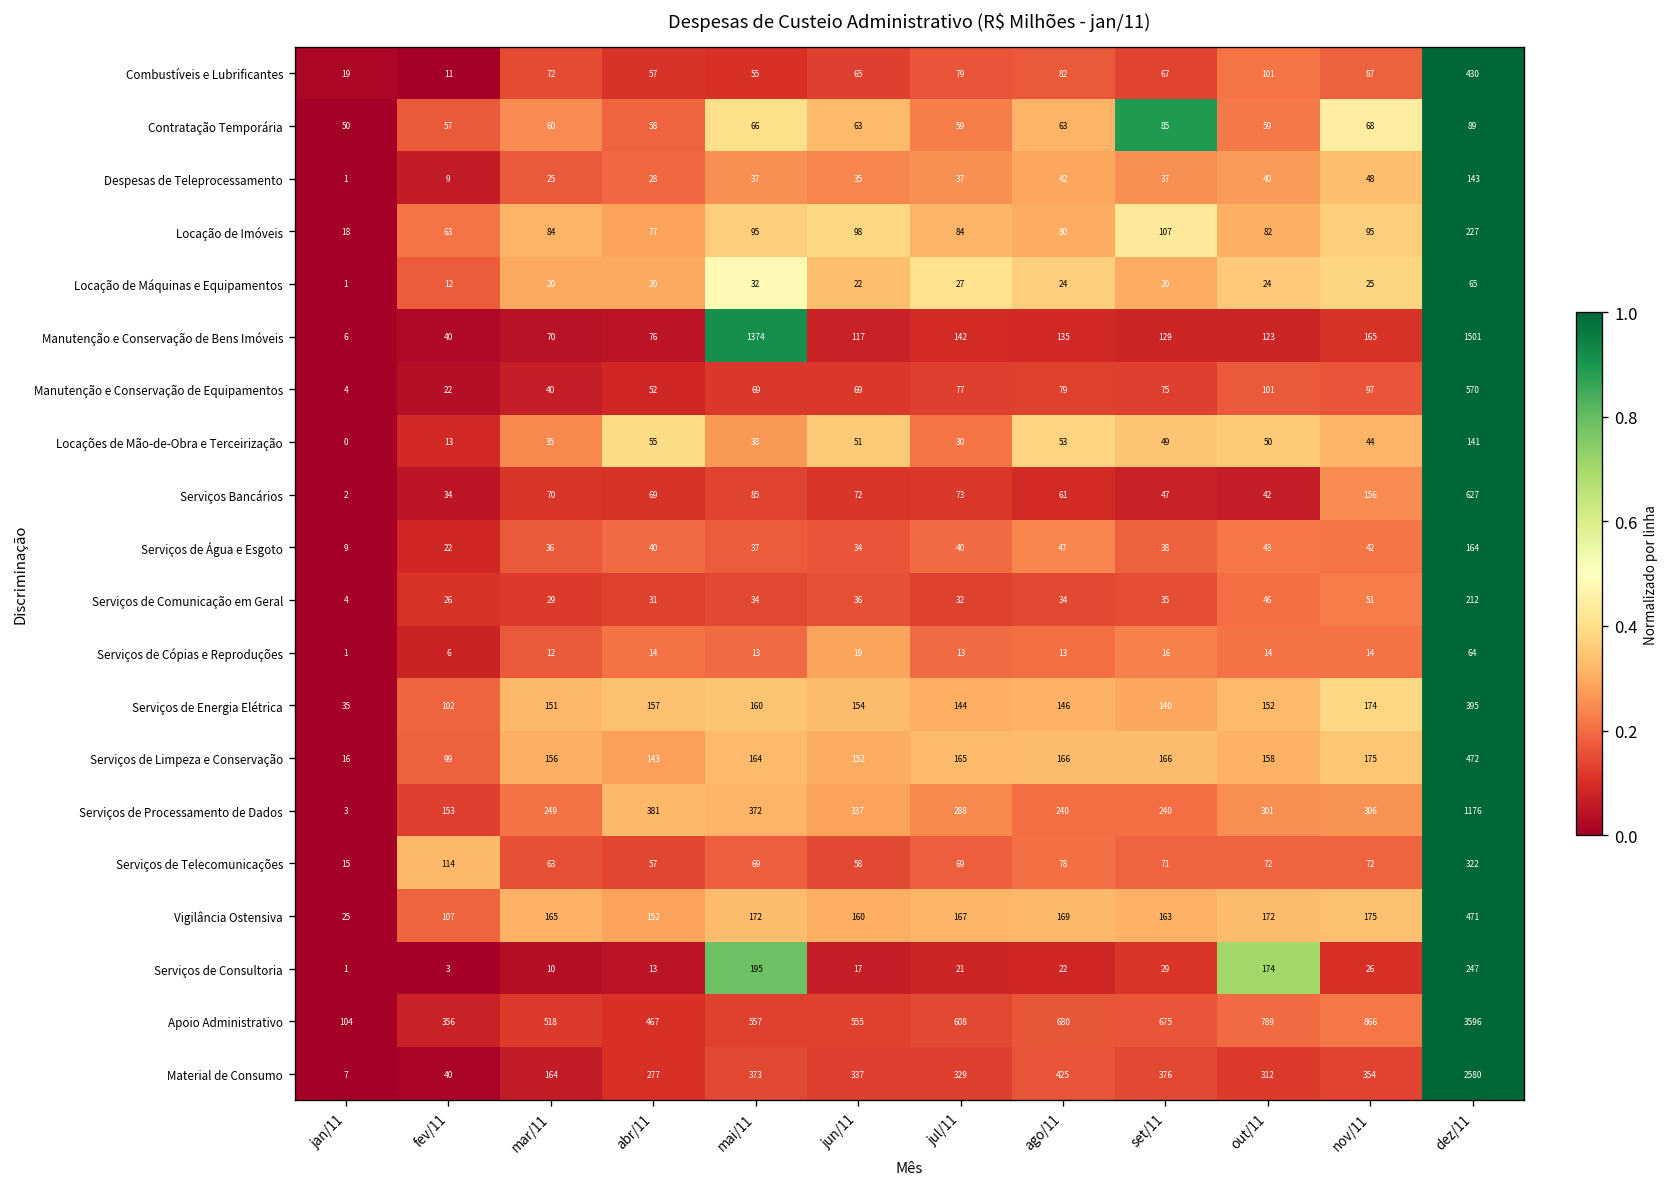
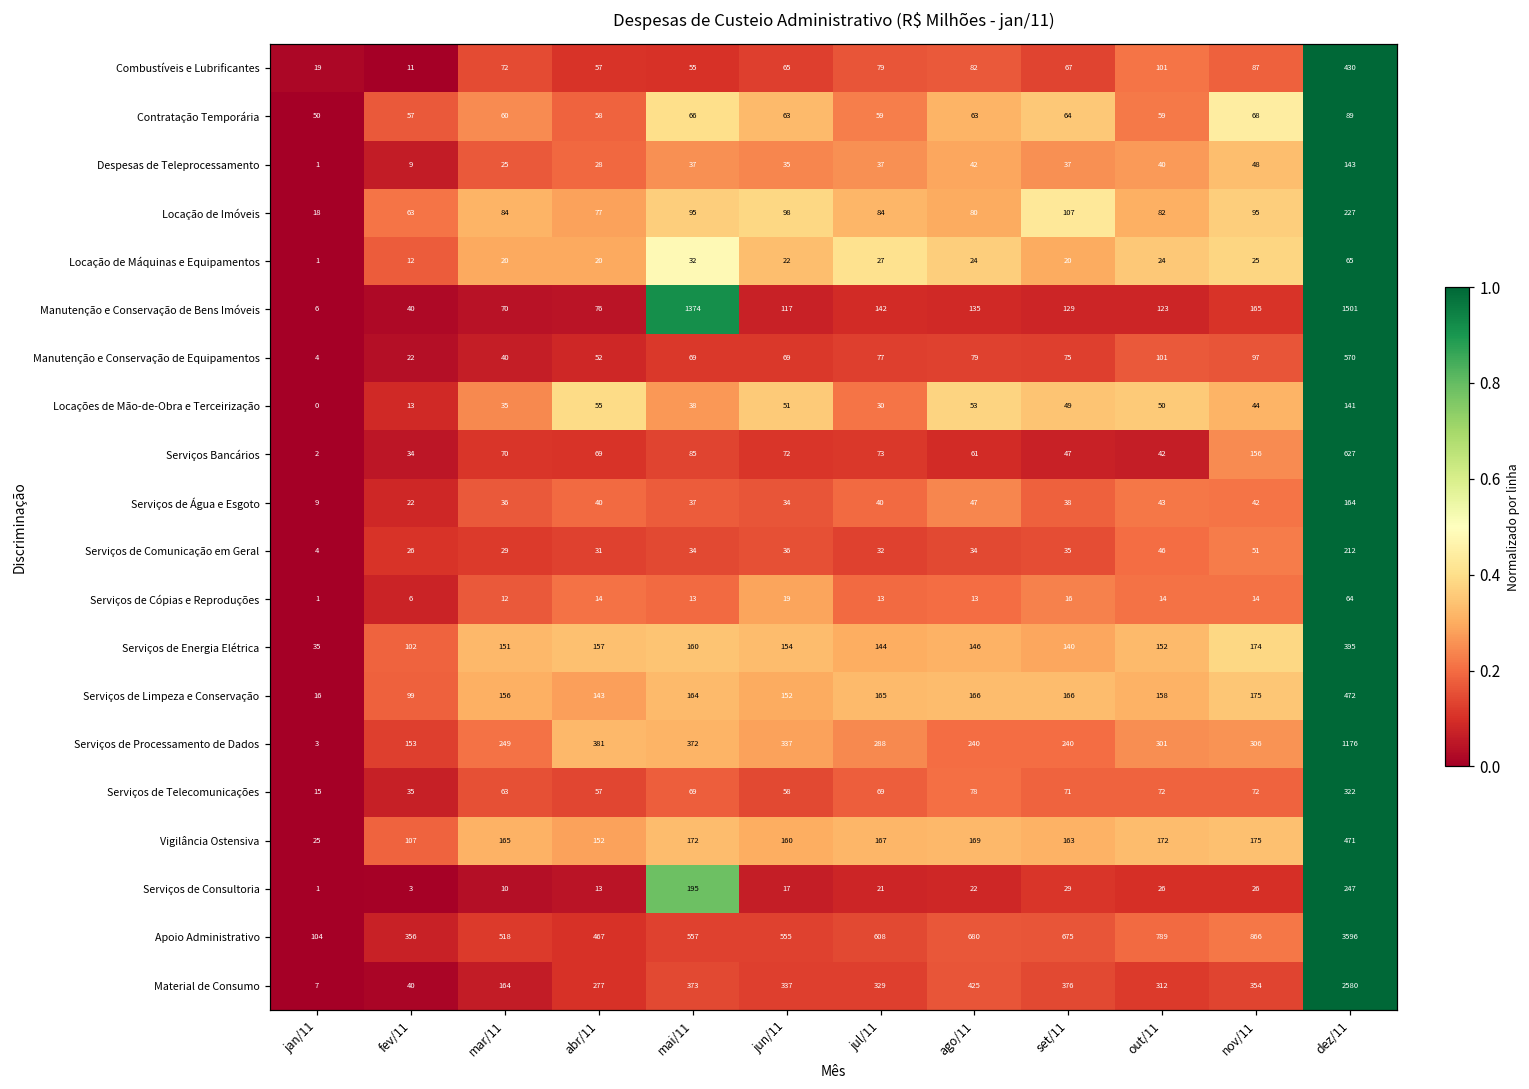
  {
    "Contratação Temporária": {
      "jan/11": 50,
      "fev/11": 57,
      "mar/11": 60,
      "abr/11": 58,
      "mai/11": 66,
      "jun/11": 63,
      "jul/11": 59,
      "ago/11": 63,
-     "set/11": 85,
+     "set/11": 64,
      "out/11": 59,
      "nov/11": 68,
      "dez/11": 89
    },
    "Serviços de Telecomunicações": {
      "jan/11": 15,
-     "fev/11": 114,
+     "fev/11": 35,
      "mar/11": 63,
      "abr/11": 57,
      "mai/11": 69,
      "jun/11": 58,
      "jul/11": 69,
      "ago/11": 78,
      "set/11": 71,
      "out/11": 72,
      "nov/11": 72,
      "dez/11": 322
    },
    "Serviços de Consultoria": {
      "jan/11": 1,
      "fev/11": 3,
      "mar/11": 10,
      "abr/11": 13,
      "mai/11": 195,
      "jun/11": 17,
      "jul/11": 21,
      "ago/11": 22,
      "set/11": 29,
-     "out/11": 174,
+     "out/11": 26,
      "nov/11": 26,
      "dez/11": 247
    }
  }
